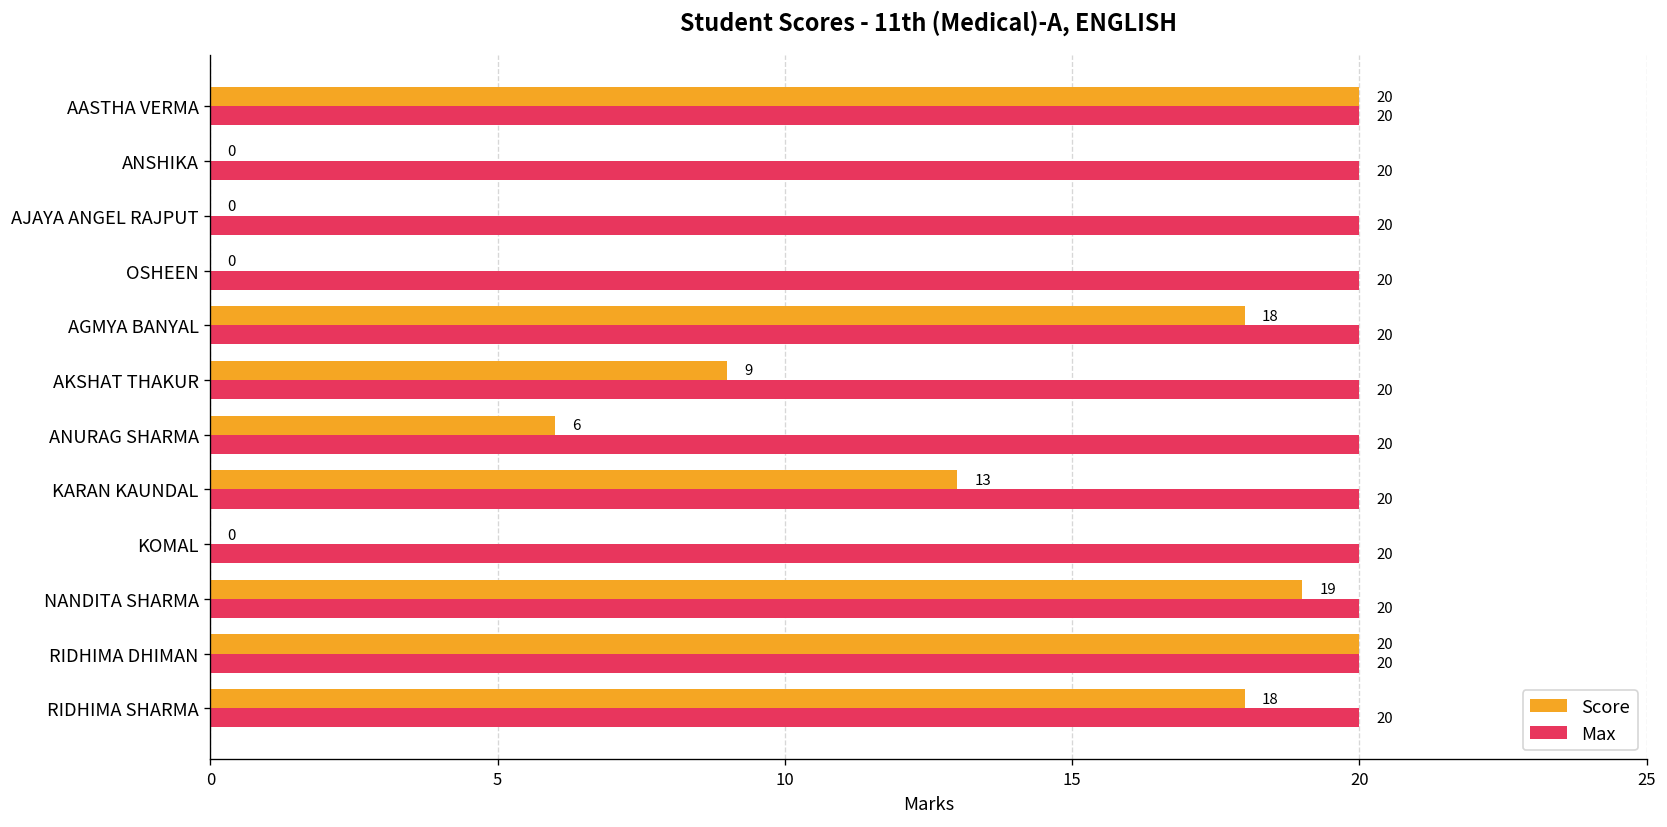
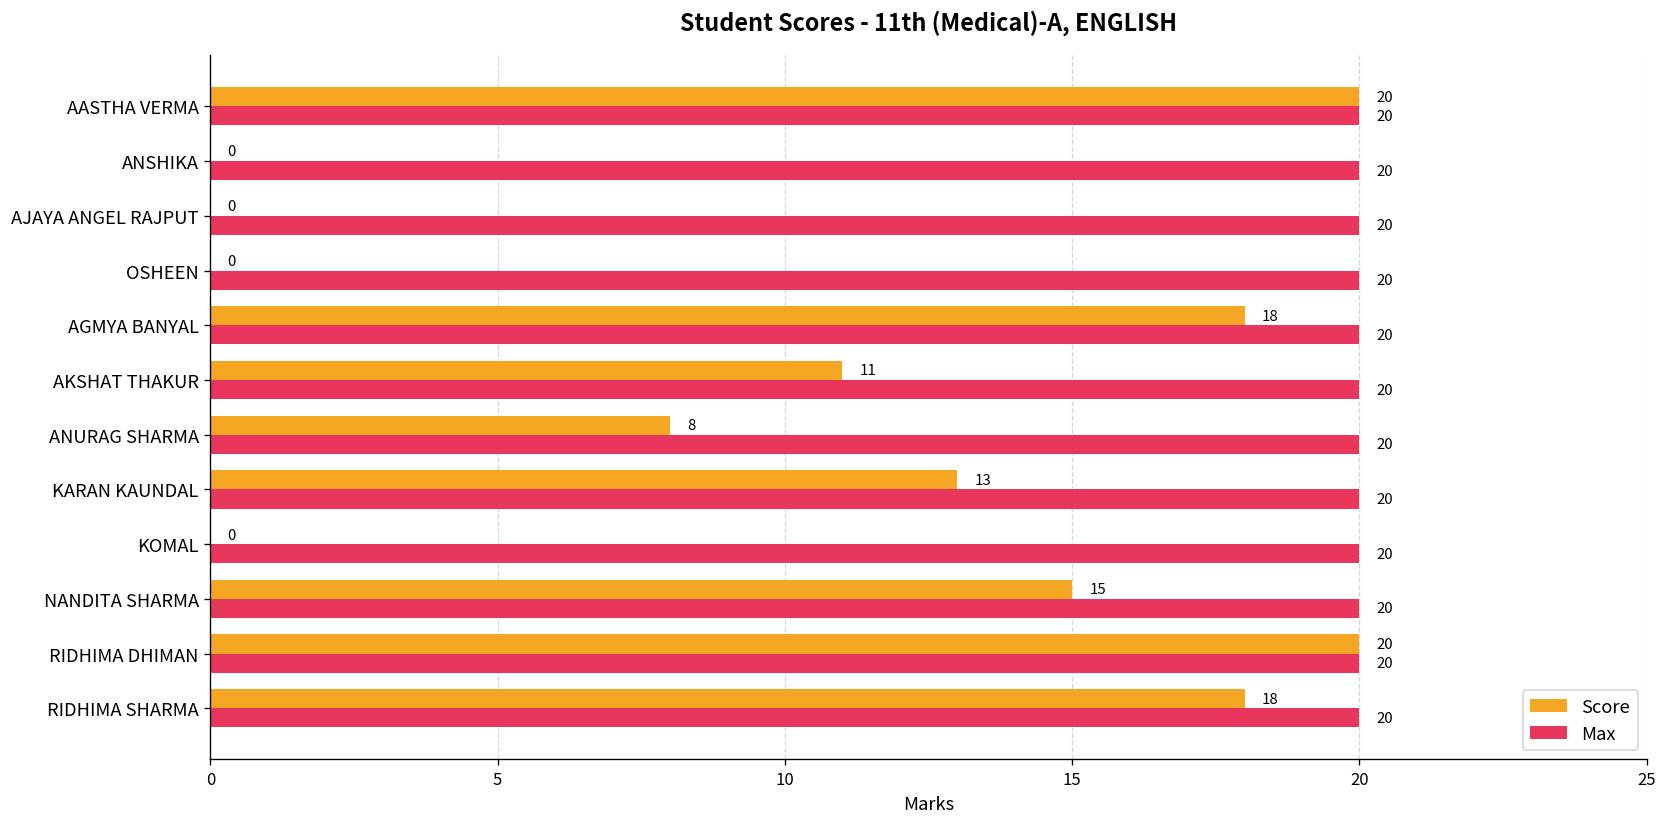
  {
    "Score": {
      "AASTHA VERMA": 20,
      "ANSHIKA": 0,
      "AJAYA ANGEL RAJPUT": 0,
      "OSHEEN": 0,
      "AGMYA BANYAL": 18,
-     "AKSHAT THAKUR": 9,
-     "ANURAG SHARMA": 6,
+     "AKSHAT THAKUR": 11,
+     "ANURAG SHARMA": 8,
      "KARAN KAUNDAL": 13,
      "KOMAL": 0,
-     "NANDITA SHARMA": 19,
+     "NANDITA SHARMA": 15,
      "RIDHIMA DHIMAN": 20,
      "RIDHIMA SHARMA": 18
    },
    "Max": {
      "AASTHA VERMA": 20,
      "ANSHIKA": 20,
      "AJAYA ANGEL RAJPUT": 20,
      "OSHEEN": 20,
      "AGMYA BANYAL": 20,
      "AKSHAT THAKUR": 20,
      "ANURAG SHARMA": 20,
      "KARAN KAUNDAL": 20,
      "KOMAL": 20,
      "NANDITA SHARMA": 20,
      "RIDHIMA DHIMAN": 20,
      "RIDHIMA SHARMA": 20
    }
  }
